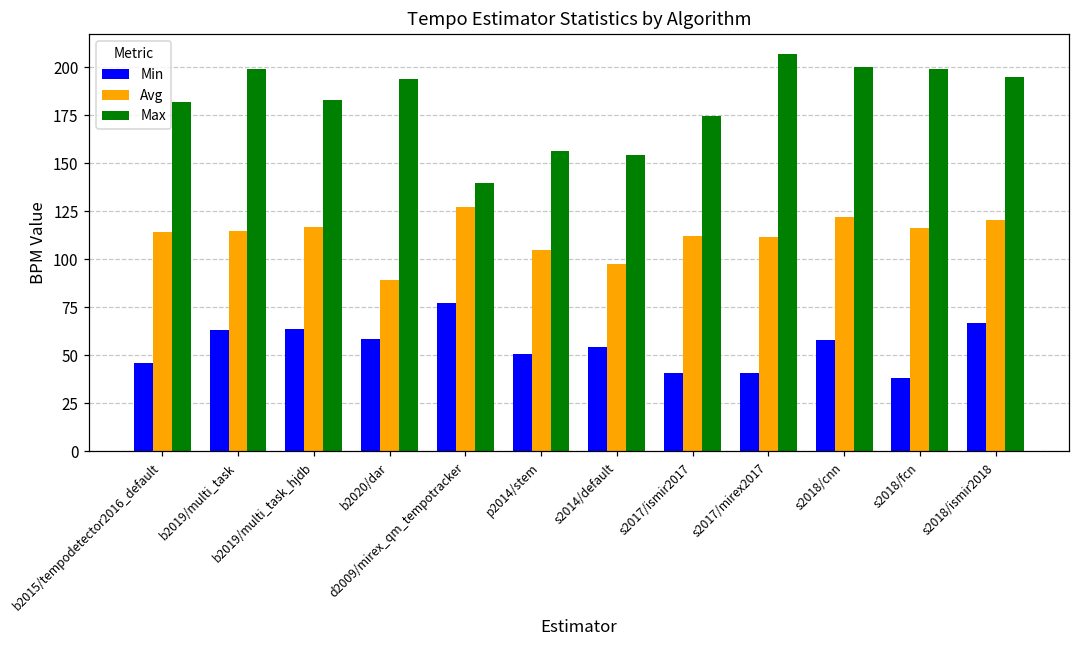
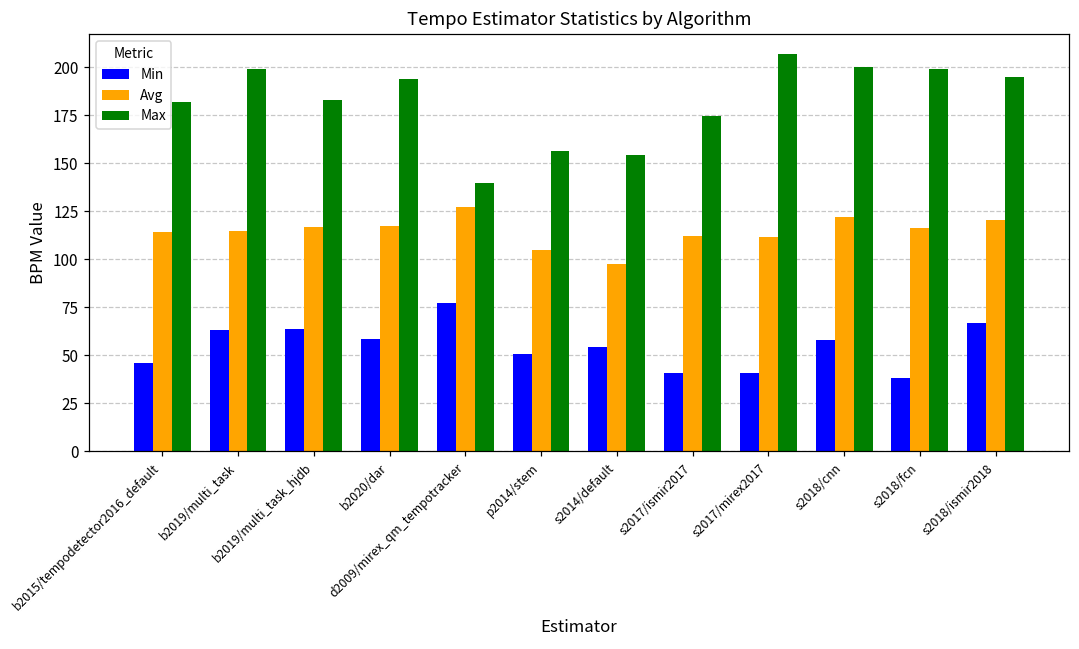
  {
    "Min": {
      "b2015/tempodetector2016_default": 46,
      "b2019/multi_task": 63,
      "b2019/multi_task_hjdb": 64,
      "b2020/dar": 59,
      "d2009/mirex_qm_tempotracker": 77,
      "p2014/stem": 51,
      "s2014/default": 54,
      "s2017/ismir2017": 41,
      "s2017/mirex2017": 41,
      "s2018/cnn": 58,
      "s2018/fcn": 38,
      "s2018/ismir2018": 67
    },
    "Avg": {
      "b2015/tempodetector2016_default": 114,
      "b2019/multi_task": 115,
      "b2019/multi_task_hjdb": 117,
-     "b2020/dar": 89,
+     "b2020/dar": 117,
      "d2009/mirex_qm_tempotracker": 127,
      "p2014/stem": 105,
      "s2014/default": 98,
      "s2017/ismir2017": 112,
      "s2017/mirex2017": 112,
      "s2018/cnn": 122,
      "s2018/fcn": 117,
      "s2018/ismir2018": 120
    },
    "Max": {
      "b2015/tempodetector2016_default": 182,
      "b2019/multi_task": 199,
      "b2019/multi_task_hjdb": 183,
      "b2020/dar": 194,
      "d2009/mirex_qm_tempotracker": 140,
      "p2014/stem": 157,
      "s2014/default": 155,
      "s2017/ismir2017": 175,
      "s2017/mirex2017": 207,
      "s2018/cnn": 200,
      "s2018/fcn": 199,
      "s2018/ismir2018": 195
    }
  }
